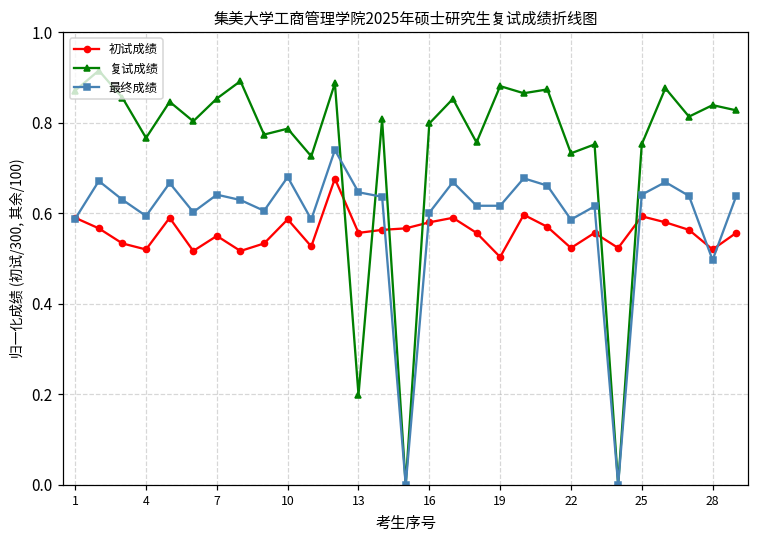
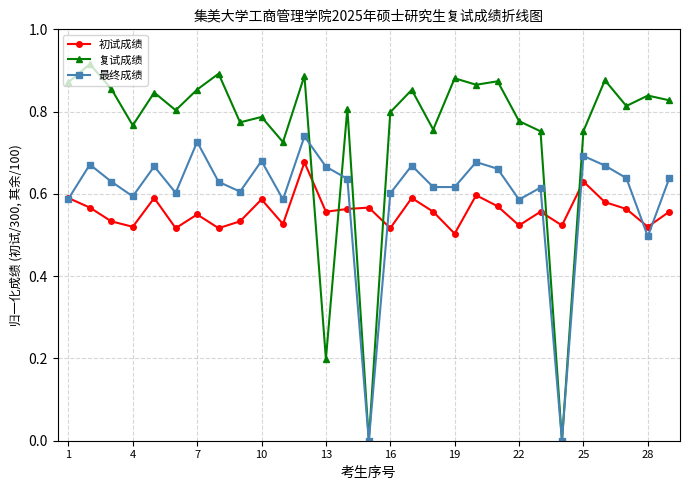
  {
    "初试成绩": {
      "4": 0.52,
      "7": 0.55,
      "10": 0.59,
      "13": 0.56,
-     "16": 0.58,
+     "16": 0.52,
      "19": 0.50,
      "22": 0.52,
-     "25": 0.59,
+     "25": 0.63,
      "28": 0.52
    },
    "复试成绩": {
      "4": 0.77,
      "7": 0.85,
      "10": 0.79,
      "13": 0.20,
      "16": 0.80,
      "19": 0.88,
-     "22": 0.73,
+     "22": 0.78,
      "25": 0.75,
      "28": 0.84
    },
    "最终成绩": {
      "4": 0.59,
-     "7": 0.64,
+     "7": 0.73,
      "10": 0.68,
-     "13": 0.65,
+     "13": 0.67,
      "16": 0.60,
      "19": 0.62,
      "22": 0.59,
-     "25": 0.64,
+     "25": 0.69,
      "28": 0.50
    }
  }
